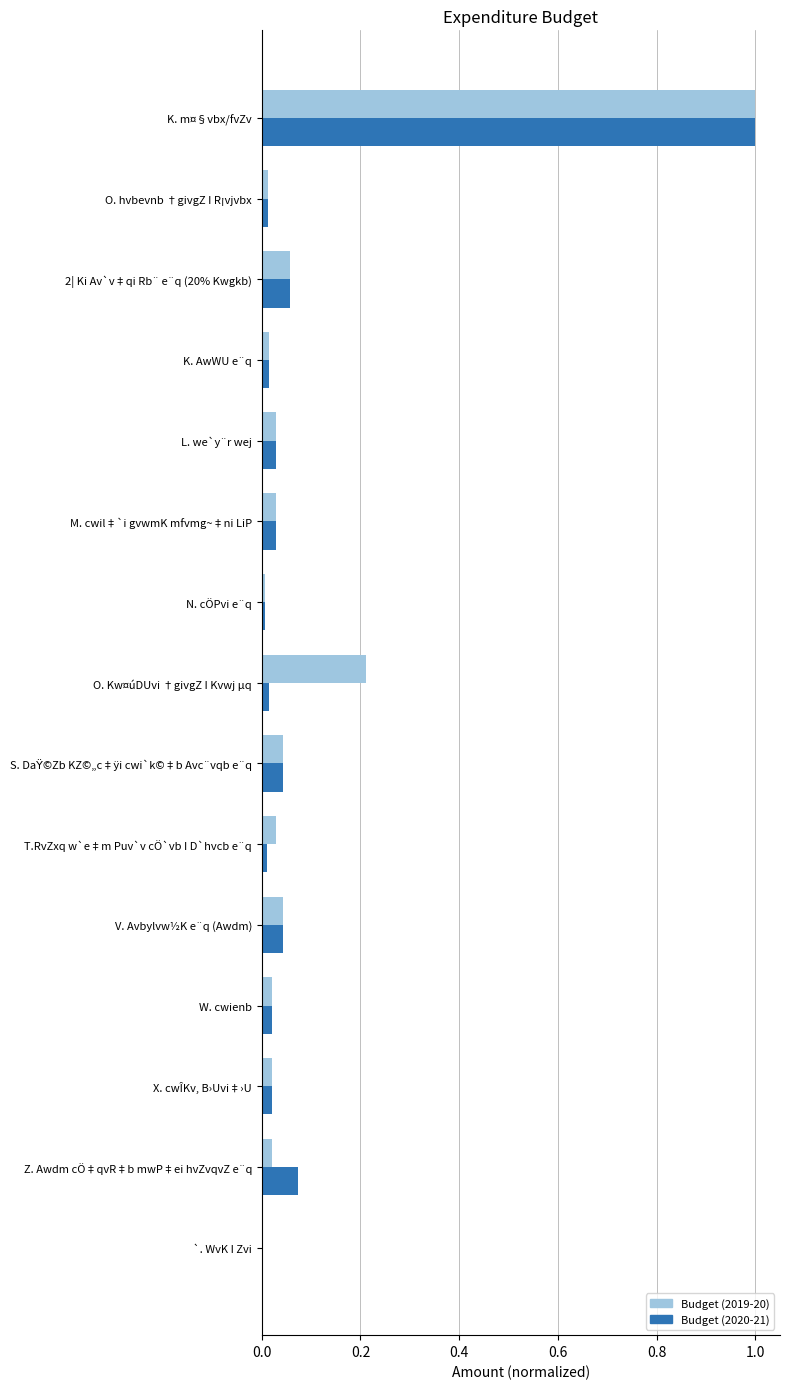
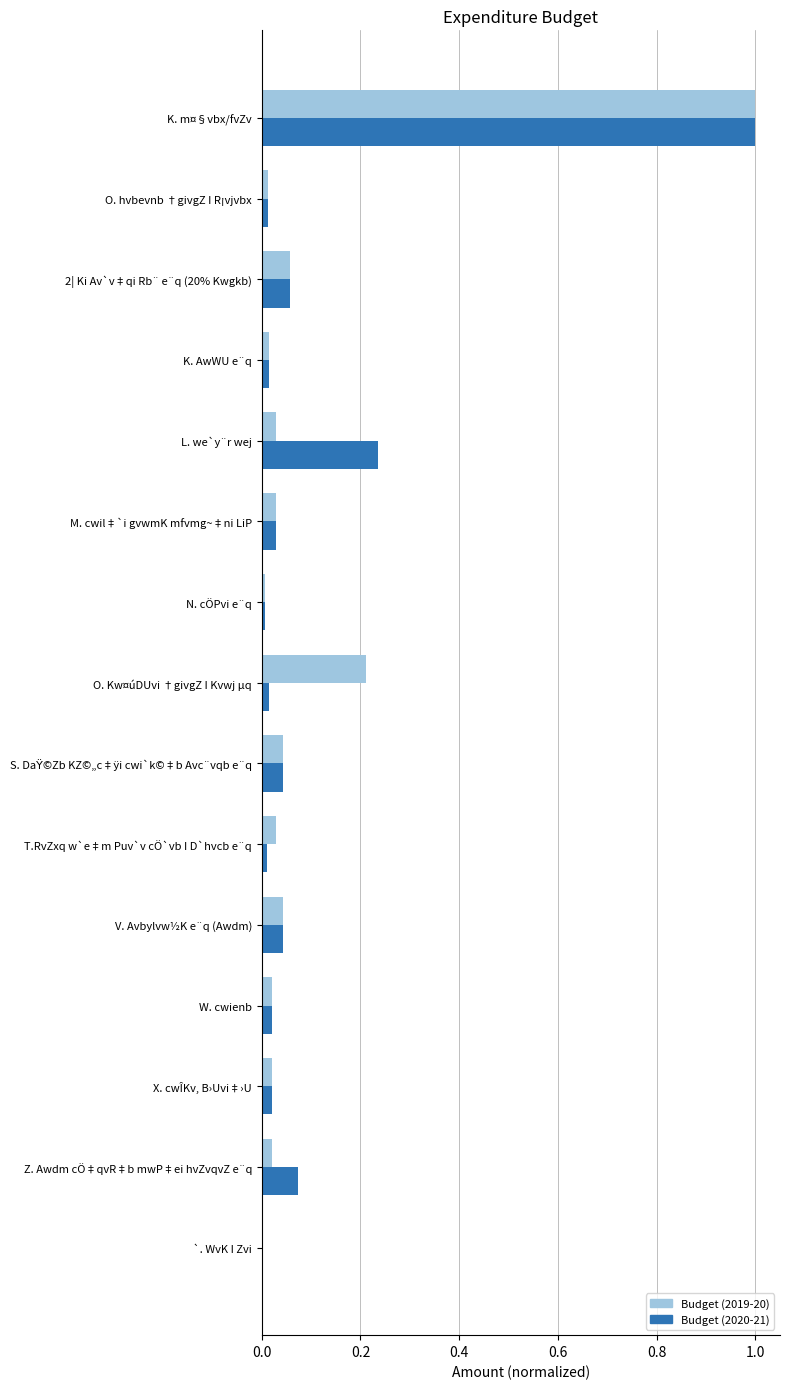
  {
    "Budget (2019-20)": {
      "K. m¤§vbx/fvZv": 1.00,
      "O. hvbevnb †givgZ I R¡vjvbx": 0.01,
      "2| Ki Av`v‡qi Rb¨ e¨q (20% Kwgkb)": 0.06,
      "K. AwWU e¨q": 0.01,
      "L. we`y¨r wej": 0.03,
      "M. cwil‡`i gvwmK mfvmg~‡ni LiP": 0.03,
      "N. cÖPvi e¨q": 0.01,
      "O. Kw¤úDUvi †givgZ I Kvwj µq": 0.21,
      "S. DaŸ©Zb KZ©„c‡ÿi cwi`k©‡b Avc¨vqb e¨q": 0.04,
      "T.RvZxq w`e‡m Puv`v cÖ`vb I D`hvcb e¨q": 0.03,
      "V. Avbylvw½K e¨q (Awdm)": 0.04,
      "W. cwienb": 0.02,
      "X. cwÎKv, B›Uvi‡›U": 0.02,
      "Z. Awdm cÖ‡qvR‡b mwP‡ei hvZvqvZ e¨q": 0.02
    },
    "Budget (2020-21)": {
      "K. m¤§vbx/fvZv": 1.00,
      "O. hvbevnb †givgZ I R¡vjvbx": 0.01,
      "2| Ki Av`v‡qi Rb¨ e¨q (20% Kwgkb)": 0.06,
      "K. AwWU e¨q": 0.01,
-     "L. we`y¨r wej": 0.03,
+     "L. we`y¨r wej": 0.24,
      "M. cwil‡`i gvwmK mfvmg~‡ni LiP": 0.03,
      "N. cÖPvi e¨q": 0.01,
      "O. Kw¤úDUvi †givgZ I Kvwj µq": 0.01,
      "S. DaŸ©Zb KZ©„c‡ÿi cwi`k©‡b Avc¨vqb e¨q": 0.04,
      "T.RvZxq w`e‡m Puv`v cÖ`vb I D`hvcb e¨q": 0.01,
      "V. Avbylvw½K e¨q (Awdm)": 0.04,
      "W. cwienb": 0.02,
      "X. cwÎKv, B›Uvi‡›U": 0.02,
      "Z. Awdm cÖ‡qvR‡b mwP‡ei hvZvqvZ e¨q": 0.07
    }
  }
